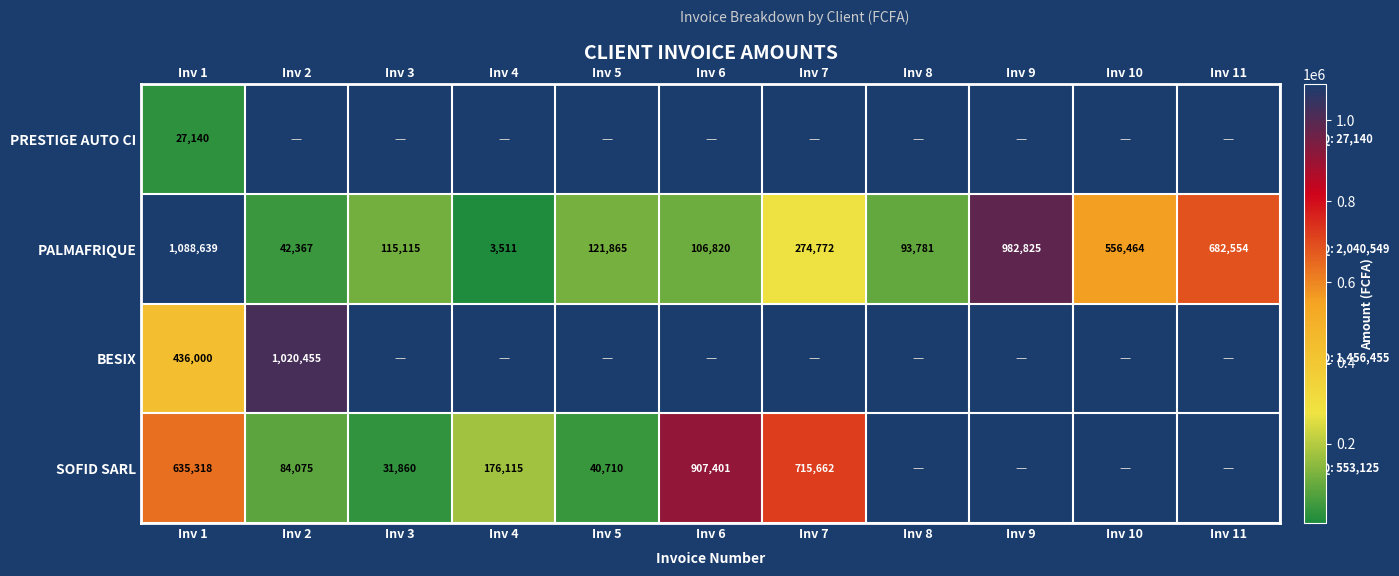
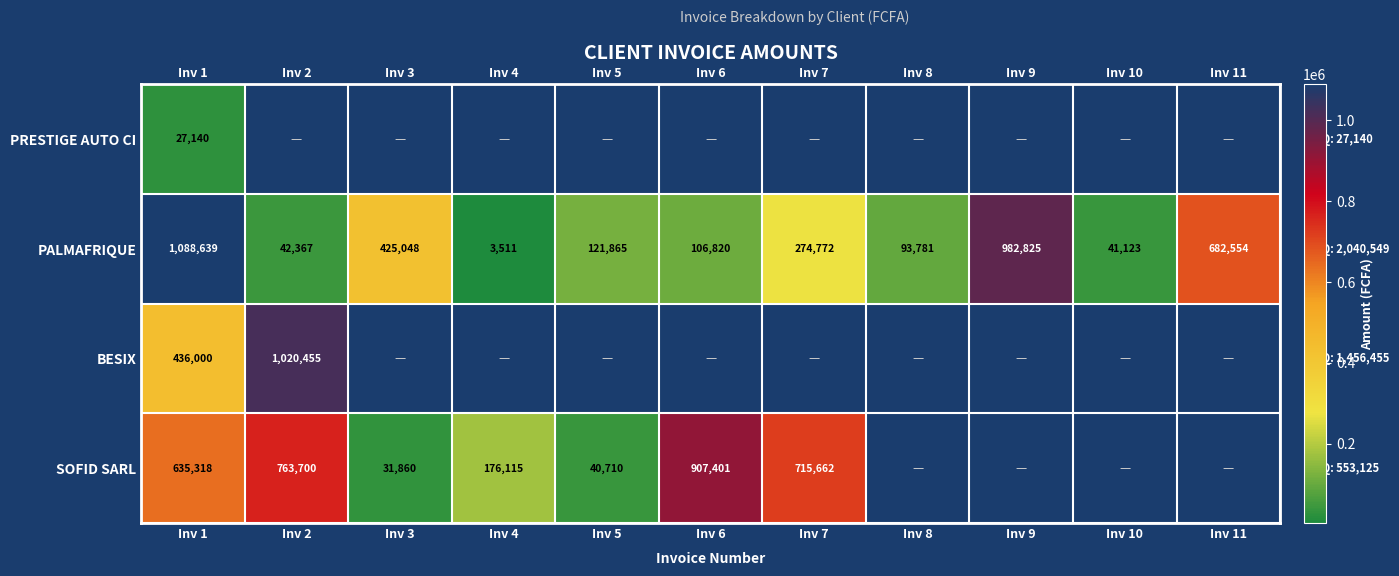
  {
    "PRESTIGE AUTO CI": {
      "Inv 1": "27,140"
    },
    "PALMAFRIQUE": {
      "Inv 1": "1,088,639",
      "Inv 2": "42,367",
-     "Inv 3": "115,115",
+     "Inv 3": "425,048",
      "Inv 4": "3,511",
      "Inv 5": "121,865",
      "Inv 6": "106,820",
      "Inv 7": "274,772",
      "Inv 8": "93,781",
      "Inv 9": "982,825",
-     "Inv 10": "556,464",
+     "Inv 10": "41,123",
      "Inv 11": "682,554"
    },
    "BESIX": {
      "Inv 1": "436,000",
      "Inv 2": "1,020,455"
    },
    "SOFID SARL": {
      "Inv 1": "635,318",
-     "Inv 2": "84,075",
+     "Inv 2": "763,700",
      "Inv 3": "31,860",
      "Inv 4": "176,115",
      "Inv 5": "40,710",
      "Inv 6": "907,401",
      "Inv 7": "715,662"
    }
  }
